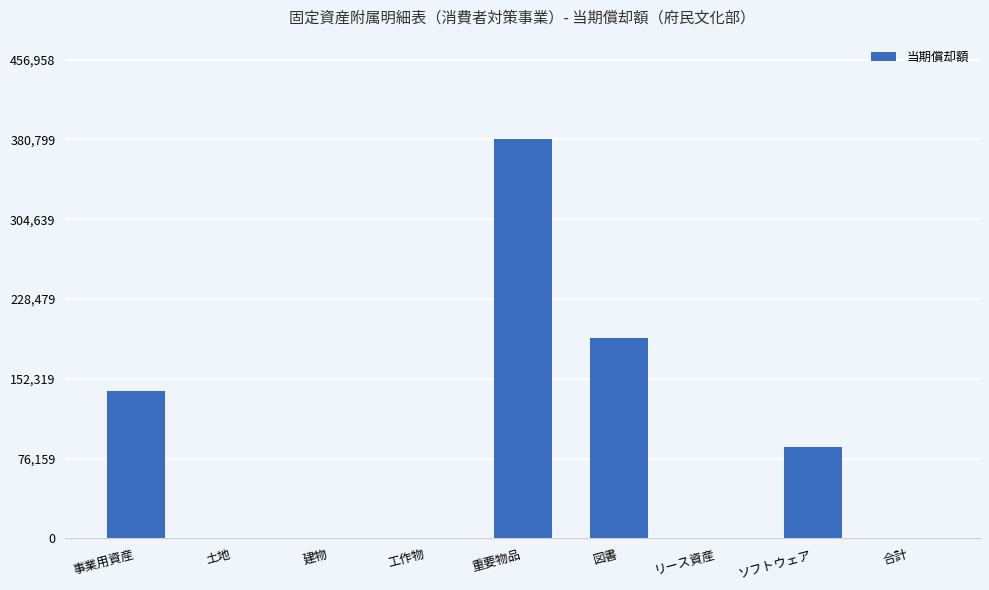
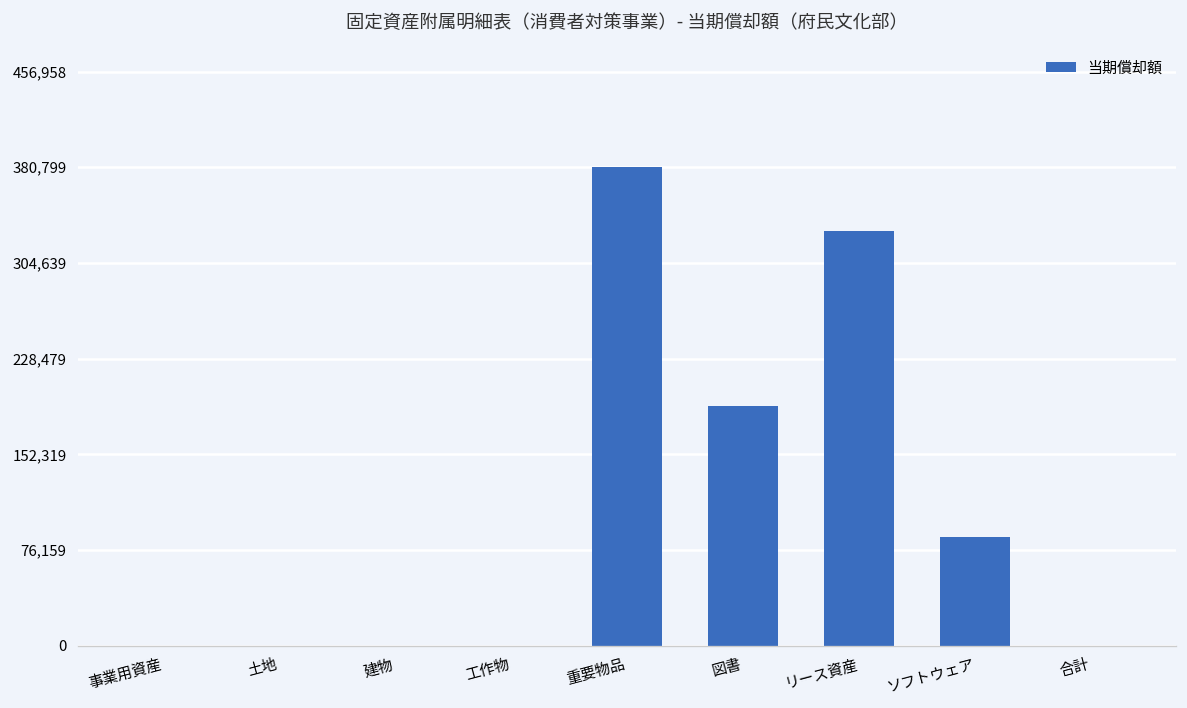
  {
-   "事業用資産": "140,000",
+   "事業用資産": "0",
    "土地": "0",
    "建物": "0",
    "工作物": "0",
    "重要物品": "381,000",
    "図書": "191,000",
-   "リース資産": "0",
+   "リース資産": "330,000",
    "ソフトウェア": "87,000",
    "合計": "0"
  }
